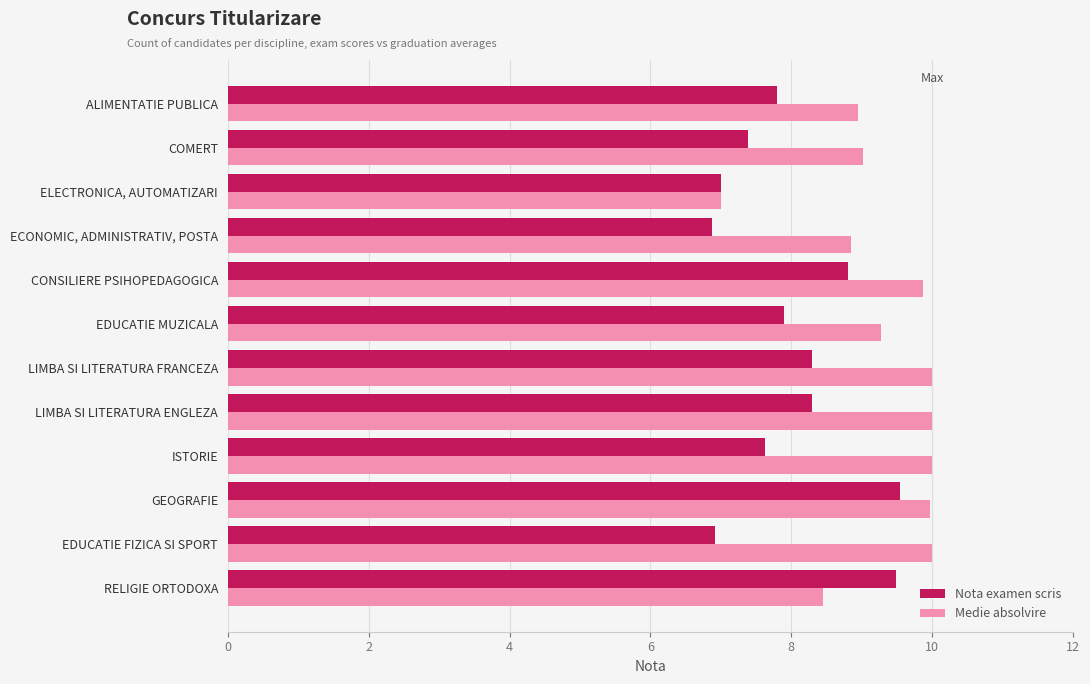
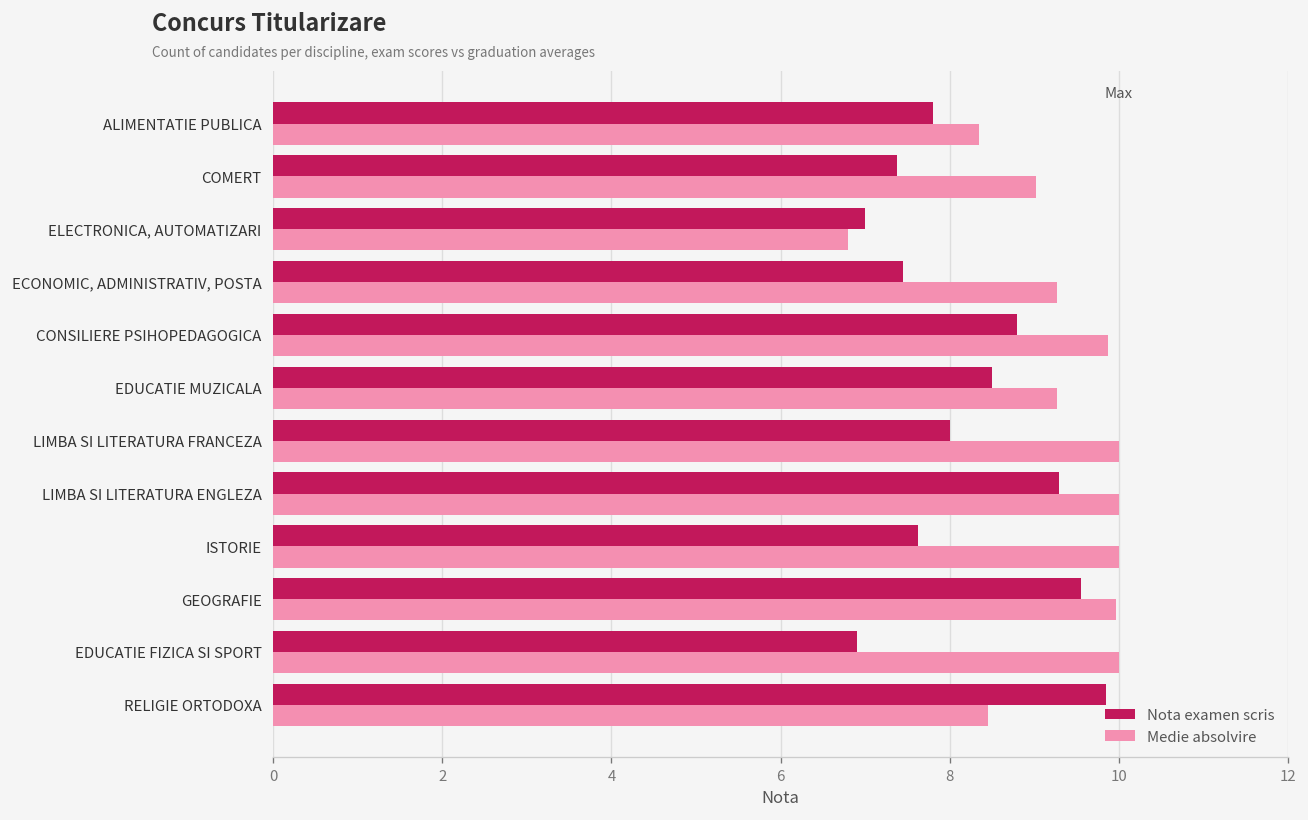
  {
    "Nota examen scris": {
      "ALIMENTATIE PUBLICA": 7.8,
      "COMERT": 7.4,
      "ELECTRONICA, AUTOMATIZARI": 7.0,
-     "ECONOMIC, ADMINISTRATIV, POSTA": 6.9,
+     "ECONOMIC, ADMINISTRATIV, POSTA": 7.5,
      "CONSILIERE PSIHOPEDAGOGICA": 8.8,
-     "EDUCATIE MUZICALA": 7.9,
-     "LIMBA SI LITERATURA FRANCEZA": 8.3,
-     "LIMBA SI LITERATURA ENGLEZA": 8.3,
+     "EDUCATIE MUZICALA": 8.5,
+     "LIMBA SI LITERATURA FRANCEZA": 8.0,
+     "LIMBA SI LITERATURA ENGLEZA": 9.3,
      "ISTORIE": 7.6,
      "GEOGRAFIE": 9.6,
      "EDUCATIE FIZICA SI SPORT": 6.9,
-     "RELIGIE ORTODOXA": 9.5
+     "RELIGIE ORTODOXA": 9.9
    },
    "Medie absolvire": {
-     "ALIMENTATIE PUBLICA": 9.0,
+     "ALIMENTATIE PUBLICA": 8.4,
      "COMERT": 9.0,
-     "ELECTRONICA, AUTOMATIZARI": 7.0,
-     "ECONOMIC, ADMINISTRATIV, POSTA": 8.9,
+     "ELECTRONICA, AUTOMATIZARI": 6.8,
+     "ECONOMIC, ADMINISTRATIV, POSTA": 9.3,
      "CONSILIERE PSIHOPEDAGOGICA": 9.9,
      "EDUCATIE MUZICALA": 9.3,
      "LIMBA SI LITERATURA FRANCEZA": 10.0,
      "LIMBA SI LITERATURA ENGLEZA": 10.0,
      "ISTORIE": 10.0,
      "GEOGRAFIE": 10.0,
      "EDUCATIE FIZICA SI SPORT": 10.0,
      "RELIGIE ORTODOXA": 8.5
    }
  }
